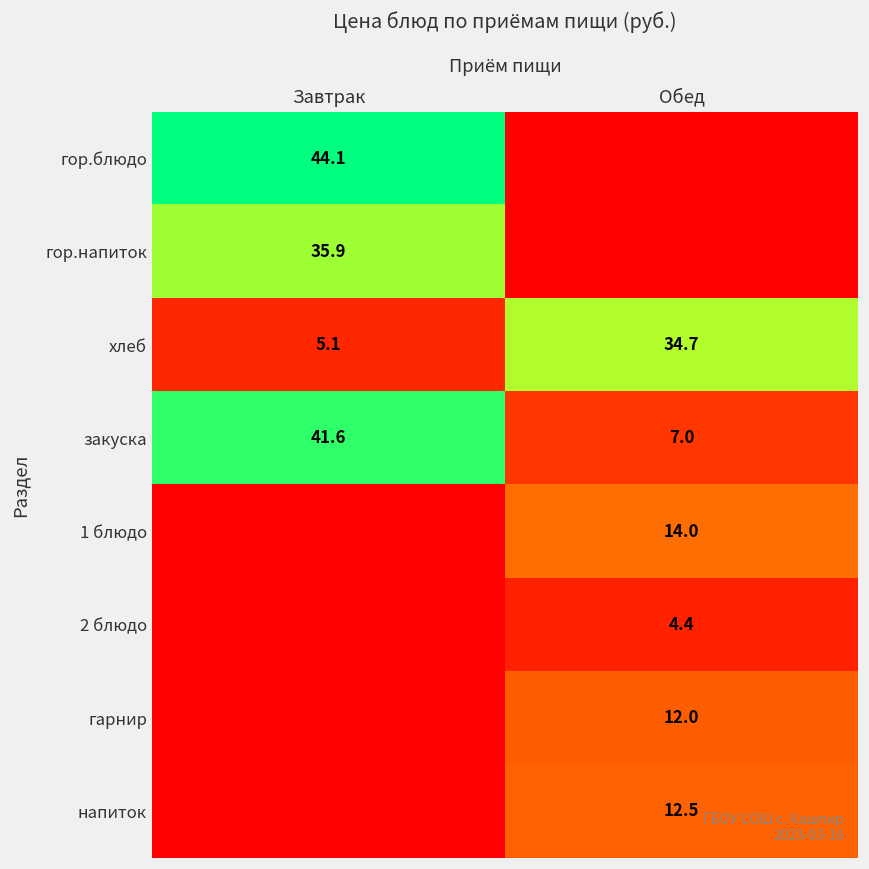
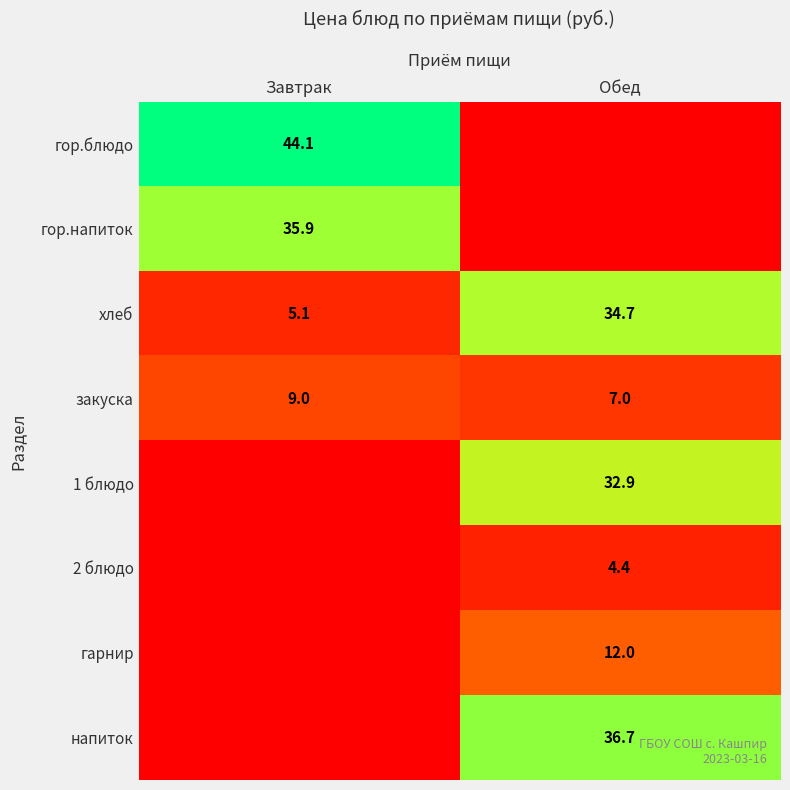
  {
    "гор.блюдо": {
      "Завтрак": 44.1
    },
    "гор.напиток": {
      "Завтрак": 35.9
    },
    "хлеб": {
      "Завтрак": 5.1,
      "Обед": 34.7
    },
    "закуска": {
-     "Завтрак": 41.6,
+     "Завтрак": 9.0,
      "Обед": 7.0
    },
    "1 блюдо": {
-     "Обед": 14.0
+     "Обед": 32.9
    },
    "2 блюдо": {
      "Обед": 4.4
    },
    "гарнир": {
      "Обед": 12.0
    },
    "напиток": {
-     "Обед": 12.5
+     "Обед": 36.7
    }
  }
